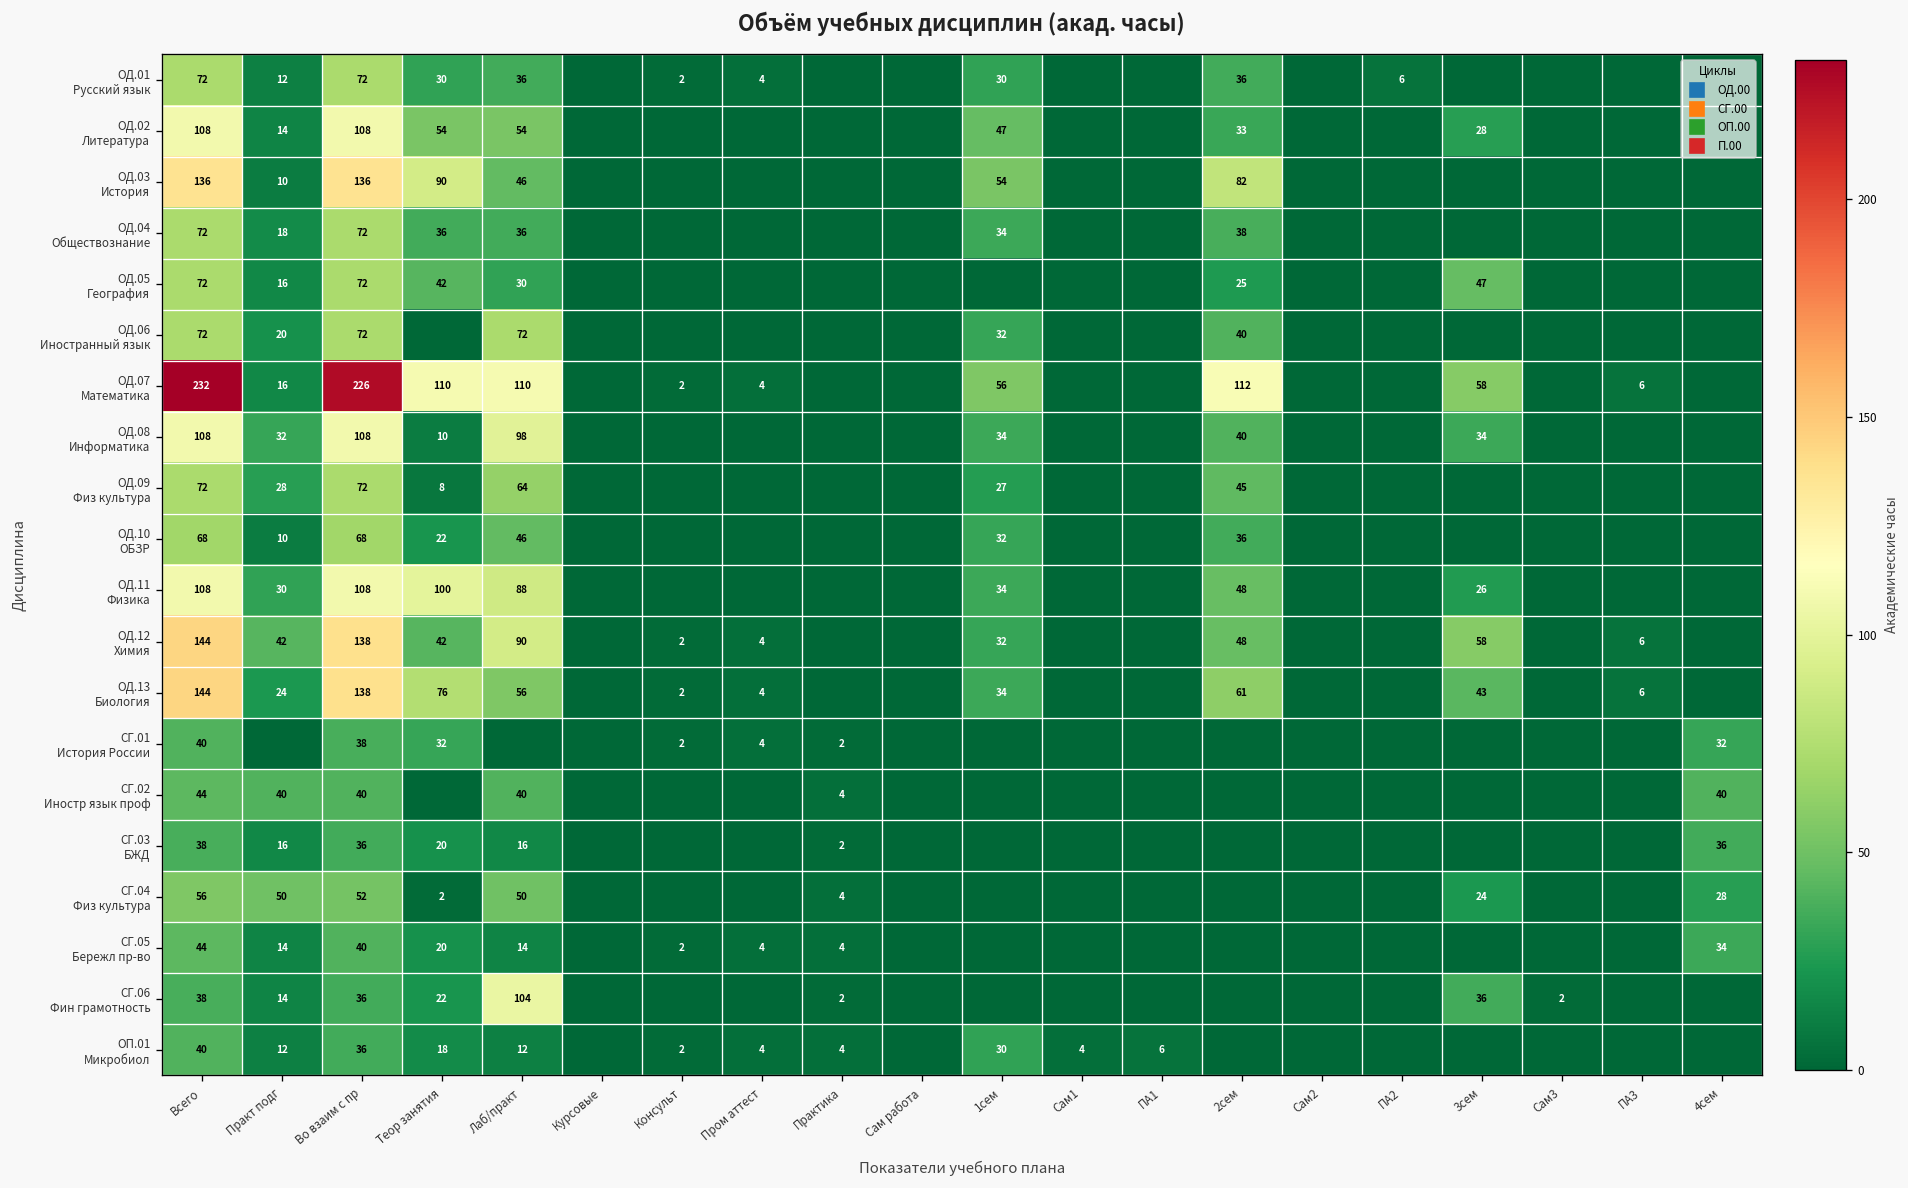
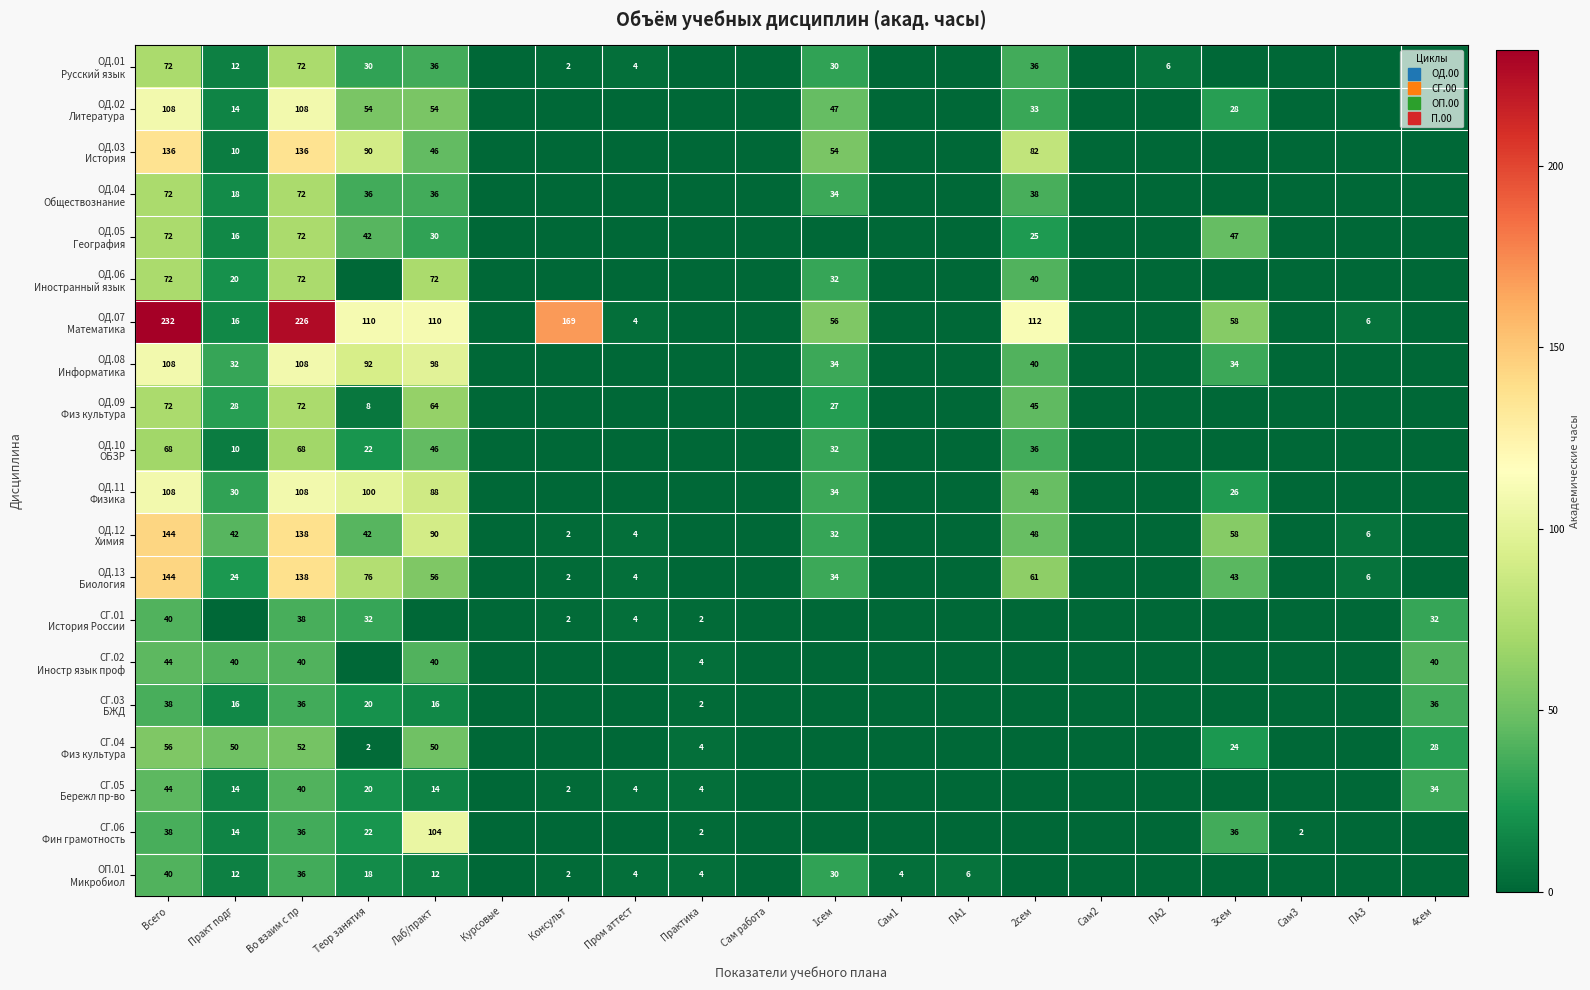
  {
    "ОД.01 Русский язык": {
      "Всего": 72,
      "Практ подг": 12,
      "Во взаим с пр": 72,
      "Теор занятия": 30,
      "Лаб/практ": 36,
      "Консульт": 2,
      "Пром аттест": 4,
      "1сем": 30,
      "2сем": 36,
      "ПА2": 6
    },
    "ОД.02 Литература": {
      "Всего": 108,
      "Практ подг": 14,
      "Во взаим с пр": 108,
      "Теор занятия": 54,
      "Лаб/практ": 54,
      "1сем": 47,
      "2сем": 33,
      "3сем": 28
    },
    "ОД.03 История": {
      "Всего": 136,
      "Практ подг": 10,
      "Во взаим с пр": 136,
      "Теор занятия": 90,
      "Лаб/практ": 46,
      "1сем": 54,
      "2сем": 82
    },
    "ОД.04 Обществознание": {
      "Всего": 72,
      "Практ подг": 18,
      "Во взаим с пр": 72,
      "Теор занятия": 36,
      "Лаб/практ": 36,
      "1сем": 34,
      "2сем": 38
    },
    "ОД.05 География": {
      "Всего": 72,
      "Практ подг": 16,
      "Во взаим с пр": 72,
      "Теор занятия": 42,
      "Лаб/практ": 30,
      "2сем": 25,
      "3сем": 47
    },
    "ОД.06 Иностранный язык": {
      "Всего": 72,
      "Практ подг": 20,
      "Во взаим с пр": 72,
      "Лаб/практ": 72,
      "1сем": 32,
      "2сем": 40
    },
    "ОД.07 Математика": {
      "Всего": 232,
      "Практ подг": 16,
      "Во взаим с пр": 226,
      "Теор занятия": 110,
      "Лаб/практ": 110,
-     "Консульт": 2,
+     "Консульт": 169,
      "Пром аттест": 4,
      "1сем": 56,
      "2сем": 112,
      "3сем": 58,
      "ПА3": 6
    },
    "ОД.08 Информатика": {
      "Всего": 108,
      "Практ подг": 32,
      "Во взаим с пр": 108,
-     "Теор занятия": 10,
+     "Теор занятия": 92,
      "Лаб/практ": 98,
      "1сем": 34,
      "2сем": 40,
      "3сем": 34
    },
    "ОД.09 Физ культура": {
      "Всего": 72,
      "Практ подг": 28,
      "Во взаим с пр": 72,
      "Теор занятия": 8,
      "Лаб/практ": 64,
      "1сем": 27,
      "2сем": 45
    },
    "ОД.10 ОБЗР": {
      "Всего": 68,
      "Практ подг": 10,
      "Во взаим с пр": 68,
      "Теор занятия": 22,
      "Лаб/практ": 46,
      "1сем": 32,
      "2сем": 36
    },
    "ОД.11 Физика": {
      "Всего": 108,
      "Практ подг": 30,
      "Во взаим с пр": 108,
      "Теор занятия": 100,
      "Лаб/практ": 88,
      "1сем": 34,
      "2сем": 48,
      "3сем": 26
    },
    "ОД.12 Химия": {
      "Всего": 144,
      "Практ подг": 42,
      "Во взаим с пр": 138,
      "Теор занятия": 42,
      "Лаб/практ": 90,
      "Консульт": 2,
      "Пром аттест": 4,
      "1сем": 32,
      "2сем": 48,
      "3сем": 58,
      "ПА3": 6
    },
    "ОД.13 Биология": {
      "Всего": 144,
      "Практ подг": 24,
      "Во взаим с пр": 138,
      "Теор занятия": 76,
      "Лаб/практ": 56,
      "Консульт": 2,
      "Пром аттест": 4,
      "1сем": 34,
      "2сем": 61,
      "3сем": 43,
      "ПА3": 6
    },
    "СГ.01 История России": {
      "Всего": 40,
      "Во взаим с пр": 38,
      "Теор занятия": 32,
      "Консульт": 2,
      "Пром аттест": 4,
      "Практика": 2,
      "4сем": 32
    },
    "СГ.02 Иностр язык проф": {
      "Всего": 44,
      "Практ подг": 40,
      "Во взаим с пр": 40,
      "Лаб/практ": 40,
      "Практика": 4,
      "4сем": 40
    },
    "СГ.03 БЖД": {
      "Всего": 38,
      "Практ подг": 16,
      "Во взаим с пр": 36,
      "Теор занятия": 20,
      "Лаб/практ": 16,
      "Практика": 2,
      "4сем": 36
    },
    "СГ.04 Физ культура": {
      "Всего": 56,
      "Практ подг": 50,
      "Во взаим с пр": 52,
      "Теор занятия": 2,
      "Лаб/практ": 50,
      "Практика": 4,
      "3сем": 24,
      "4сем": 28
    },
    "СГ.05 Бережл пр-во": {
      "Всего": 44,
      "Практ подг": 14,
      "Во взаим с пр": 40,
      "Теор занятия": 20,
      "Лаб/практ": 14,
      "Консульт": 2,
      "Пром аттест": 4,
      "Практика": 4,
      "4сем": 34
    },
    "СГ.06 Фин грамотность": {
      "Всего": 38,
      "Практ подг": 14,
      "Во взаим с пр": 36,
      "Теор занятия": 22,
      "Лаб/практ": 104,
      "Практика": 2,
      "3сем": 36,
      "Сам3": 2
    },
    "ОП.01 Микробиол": {
      "Всего": 40,
      "Практ подг": 12,
      "Во взаим с пр": 36,
      "Теор занятия": 18,
      "Лаб/практ": 12,
      "Консульт": 2,
      "Пром аттест": 4,
      "Практика": 4,
      "1сем": 30,
      "Сам1": 4,
      "ПА1": 6
    }
  }
